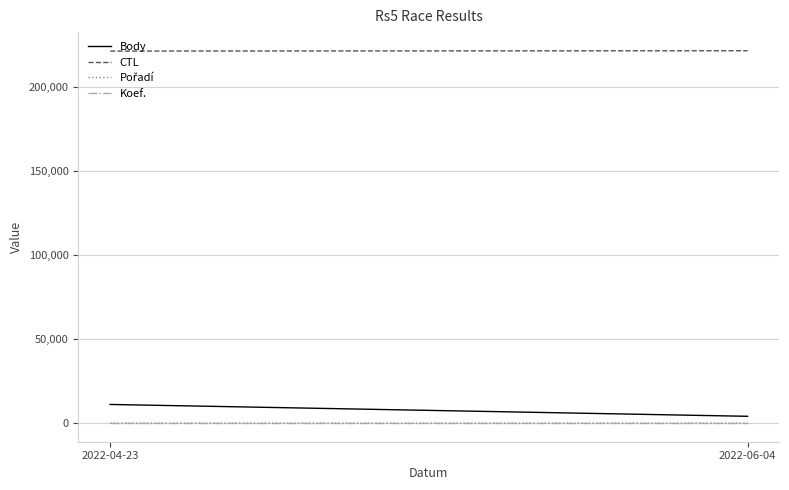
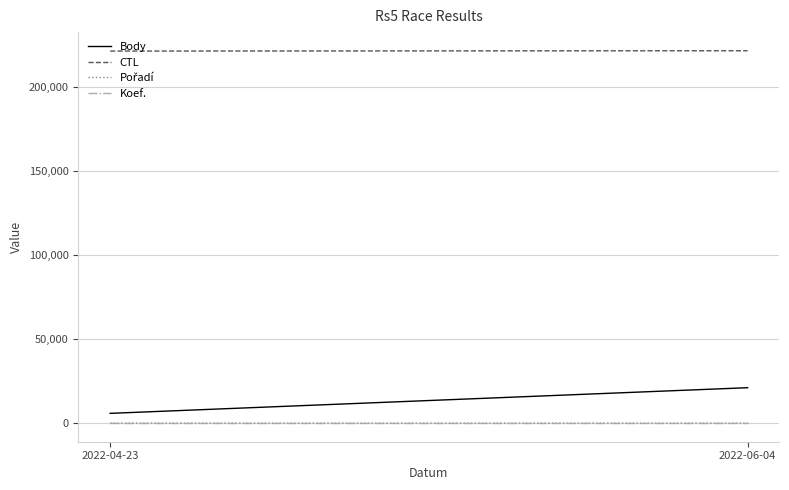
  {
    "Body": {
-     "2022-04-23": "11,000",
-     "2022-06-04": "4,000"
+     "2022-04-23": "6,000",
+     "2022-06-04": "21,000"
    },
    "CTL": {
      "2022-04-23": "221,000",
      "2022-06-04": "221,000"
    },
    "Koef.": {
      "2022-04-23": "0",
      "2022-06-04": "0"
    }
  }
